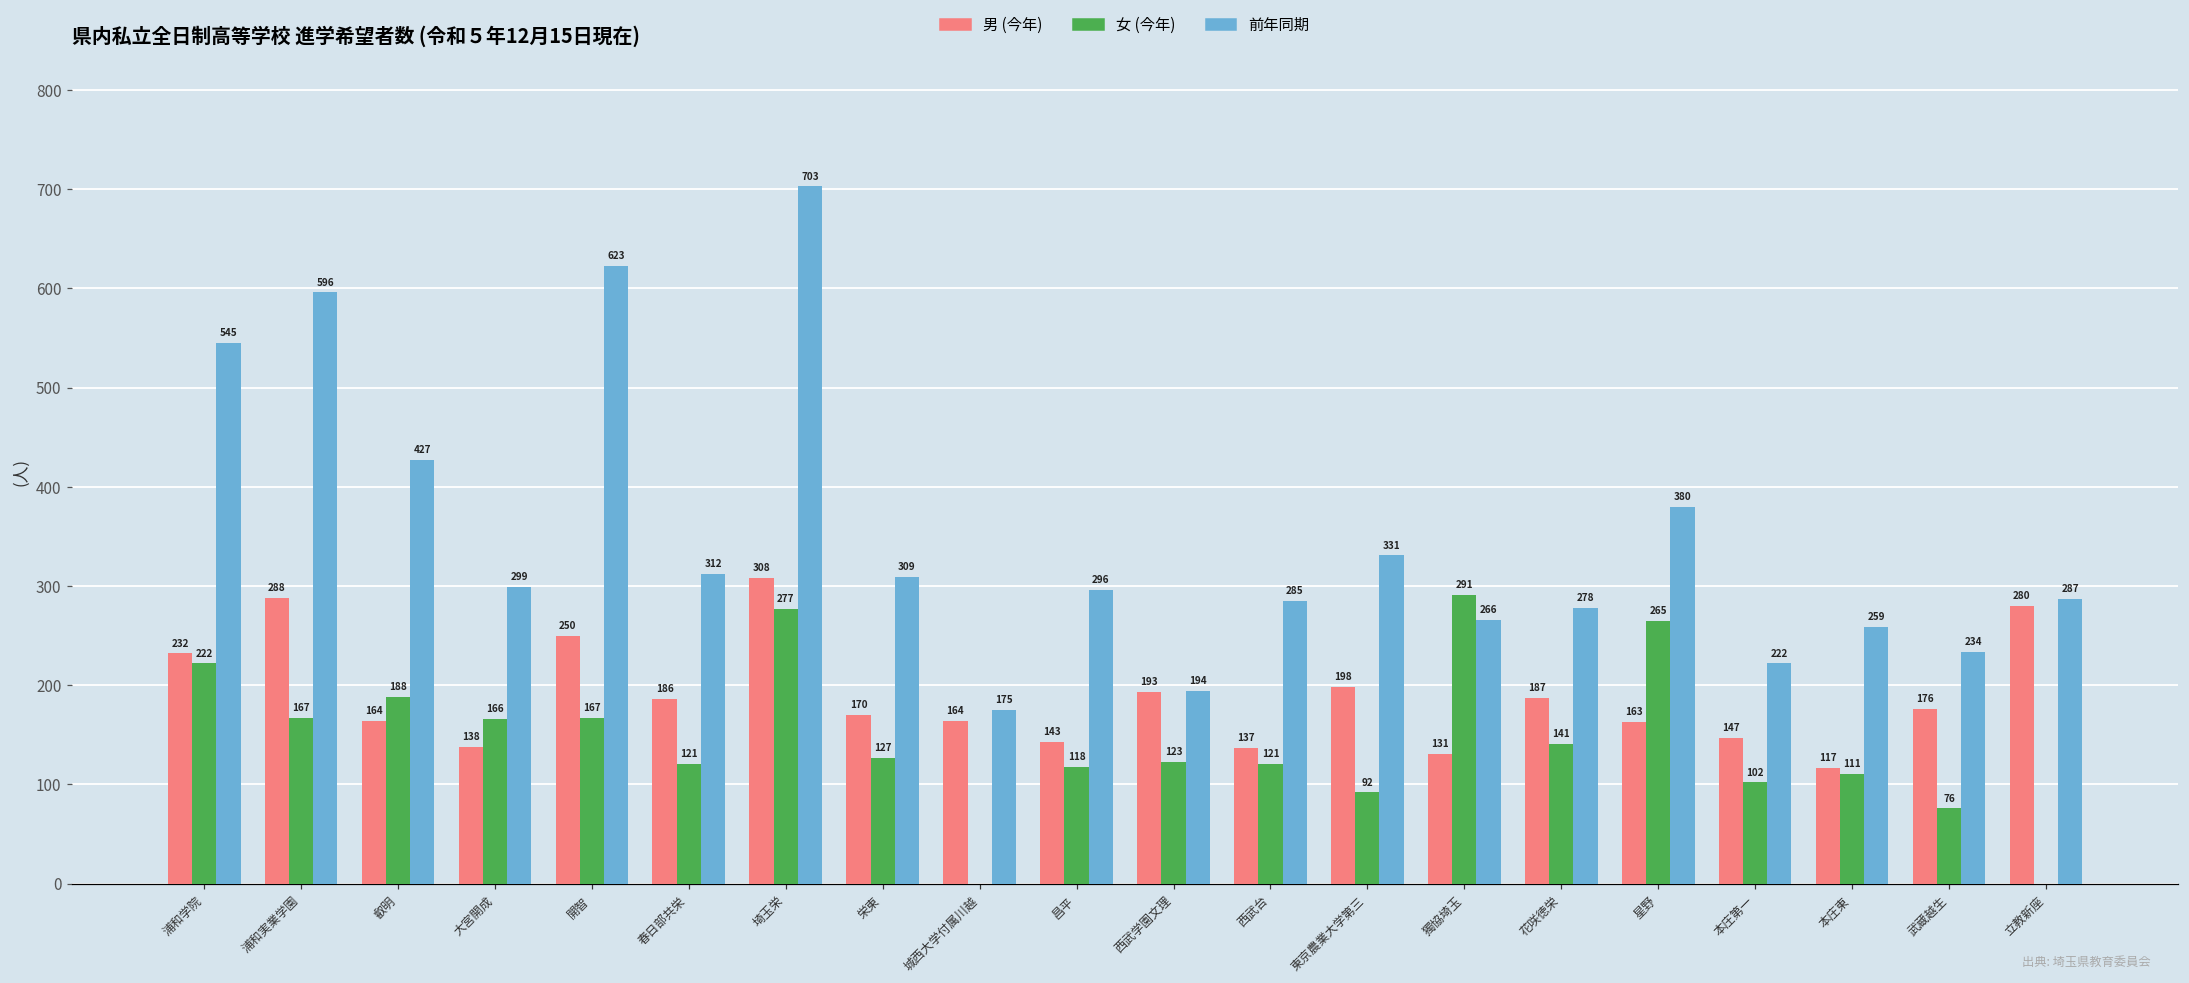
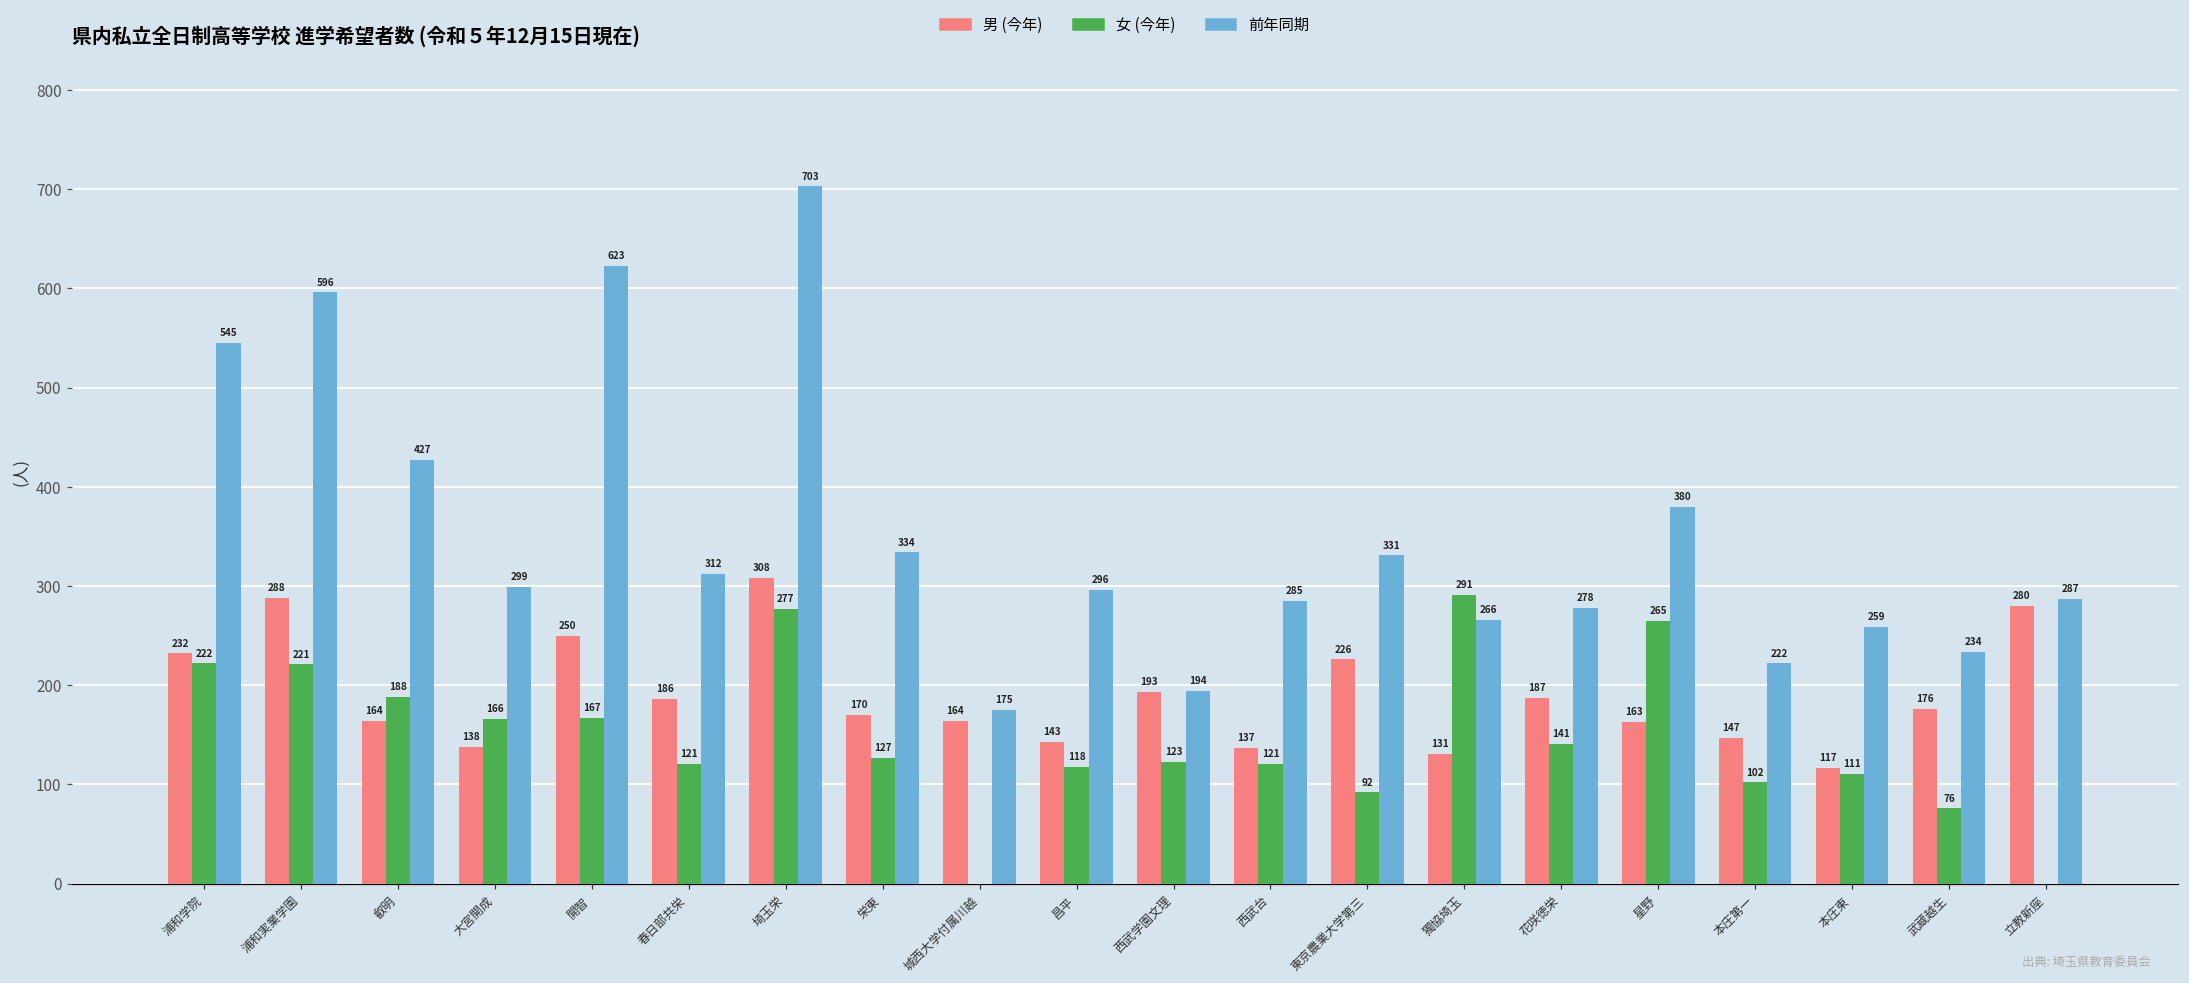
  {
    "男 (今年)": {
      "浦和学院": 232,
      "浦和実業学園": 288,
      "叡明": 164,
      "大宮開成": 138,
      "開智": 250,
      "春日部共栄": 186,
      "埼玉栄": 308,
      "栄東": 170,
      "城西大学付属川越": 164,
      "昌平": 143,
      "西武学園文理": 193,
      "西武台": 137,
-     "東京農業大学第三": 198,
+     "東京農業大学第三": 226,
      "獨協埼玉": 131,
      "花咲徳栄": 187,
      "星野": 163,
      "本庄第一": 147,
      "本庄東": 117,
      "武蔵越生": 176,
      "立教新座": 280
    },
    "女 (今年)": {
      "浦和学院": 222,
-     "浦和実業学園": 167,
+     "浦和実業学園": 221,
      "叡明": 188,
      "大宮開成": 166,
      "開智": 167,
      "春日部共栄": 121,
      "埼玉栄": 277,
      "栄東": 127,
      "昌平": 118,
      "西武学園文理": 123,
      "西武台": 121,
      "東京農業大学第三": 92,
      "獨協埼玉": 291,
      "花咲徳栄": 141,
      "星野": 265,
      "本庄第一": 102,
      "本庄東": 111,
      "武蔵越生": 76
    },
    "前年同期": {
      "浦和学院": 545,
      "浦和実業学園": 596,
      "叡明": 427,
      "大宮開成": 299,
      "開智": 623,
      "春日部共栄": 312,
      "埼玉栄": 703,
-     "栄東": 309,
+     "栄東": 334,
      "城西大学付属川越": 175,
      "昌平": 296,
      "西武学園文理": 194,
      "西武台": 285,
      "東京農業大学第三": 331,
      "獨協埼玉": 266,
      "花咲徳栄": 278,
      "星野": 380,
      "本庄第一": 222,
      "本庄東": 259,
      "武蔵越生": 234,
      "立教新座": 287
    }
  }
